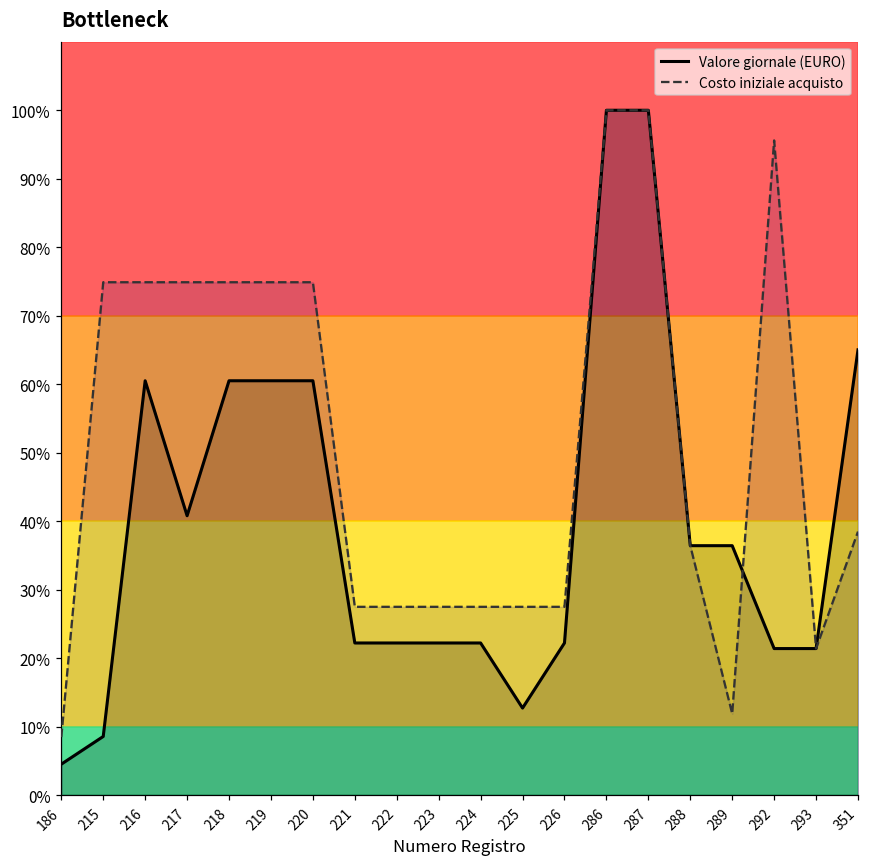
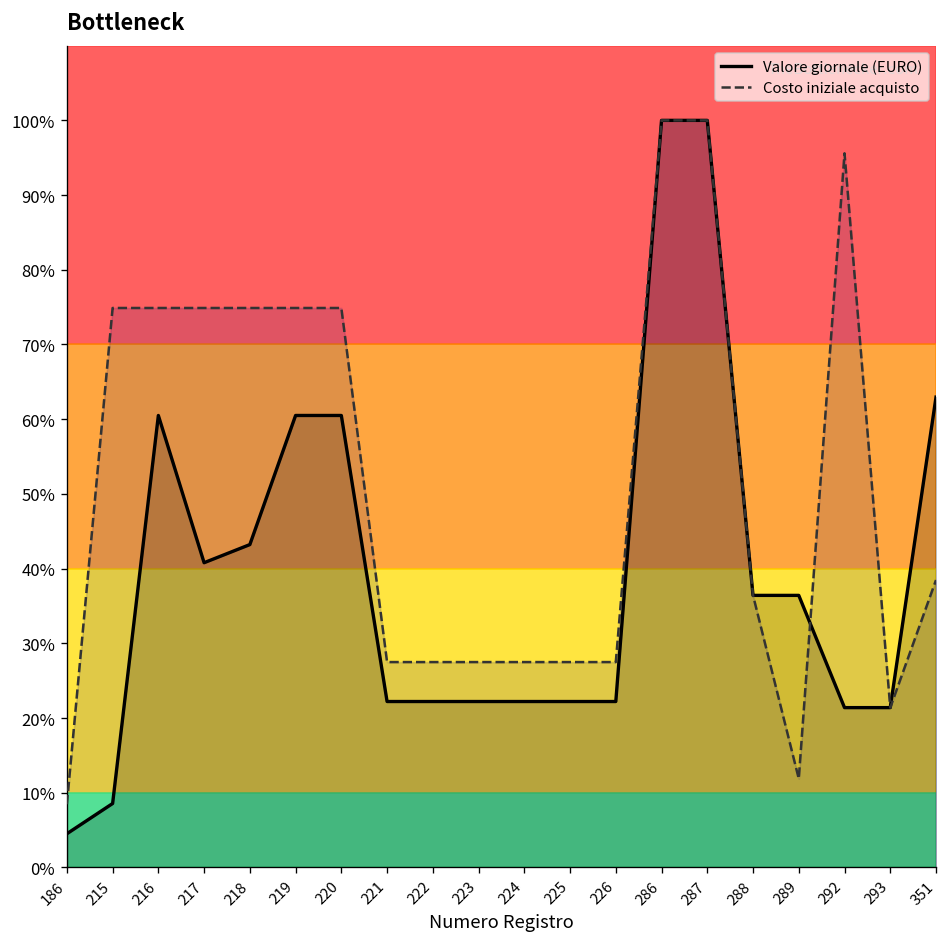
  {
    "Valore giornale (EURO)": {
      "186": "5%",
      "215": "9%",
      "216": "60%",
      "217": "41%",
-     "218": "60%",
+     "218": "43%",
      "219": "60%",
      "220": "60%",
      "221": "22%",
      "222": "22%",
      "223": "22%",
      "224": "22%",
-     "225": "13%",
+     "225": "22%",
      "226": "22%",
      "289": "36%",
      "292": "21%",
-     "351": "65%"
+     "351": "63%"
    },
    "Costo iniziale acquisto": {
      "186": "8%",
      "215": "75%",
      "216": "75%",
      "217": "75%",
      "218": "75%",
      "219": "75%",
      "220": "75%",
      "221": "27%",
      "222": "27%",
      "223": "27%",
      "224": "27%",
      "225": "27%",
      "226": "27%",
      "289": "12%",
      "292": "96%",
      "351": "38%"
    }
  }
